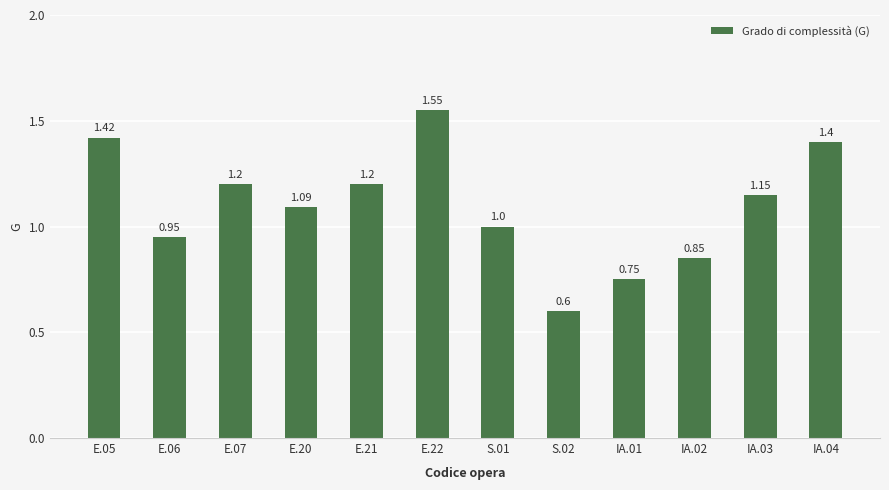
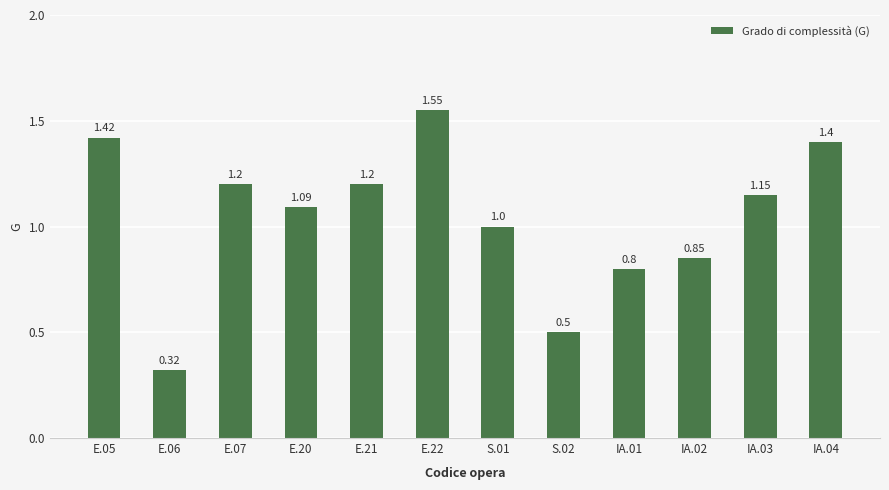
  {
    "E.05": 1.42,
-   "E.06": 0.95,
+   "E.06": 0.32,
    "E.07": 1.2,
    "E.20": 1.09,
    "E.21": 1.2,
    "E.22": 1.55,
    "S.01": 1.0,
-   "S.02": 0.6,
-   "IA.01": 0.75,
+   "S.02": 0.5,
+   "IA.01": 0.8,
    "IA.02": 0.85,
    "IA.03": 1.15,
    "IA.04": 1.4
  }
